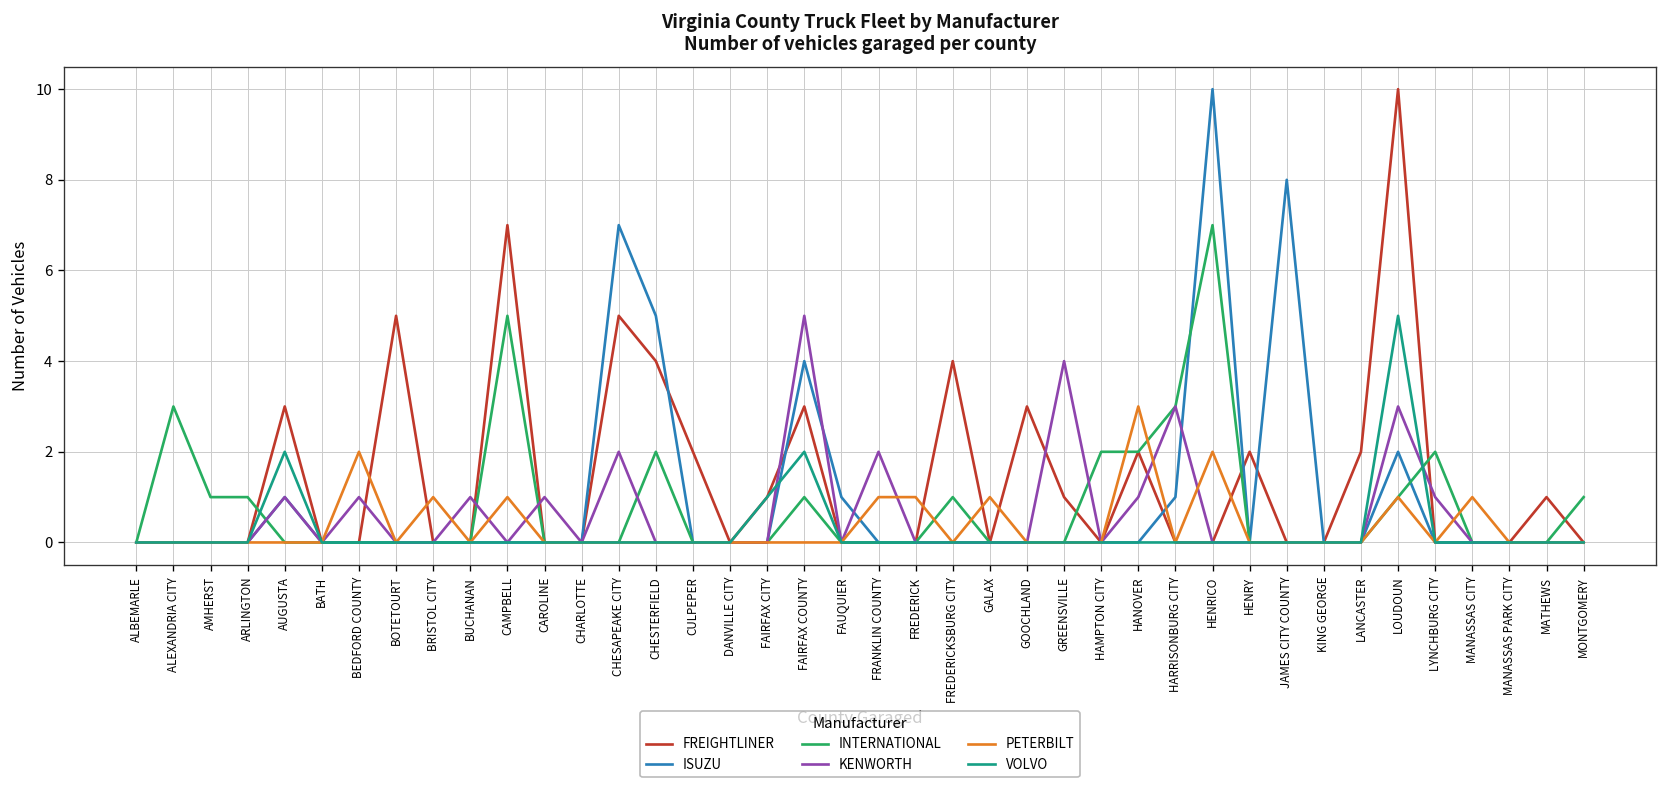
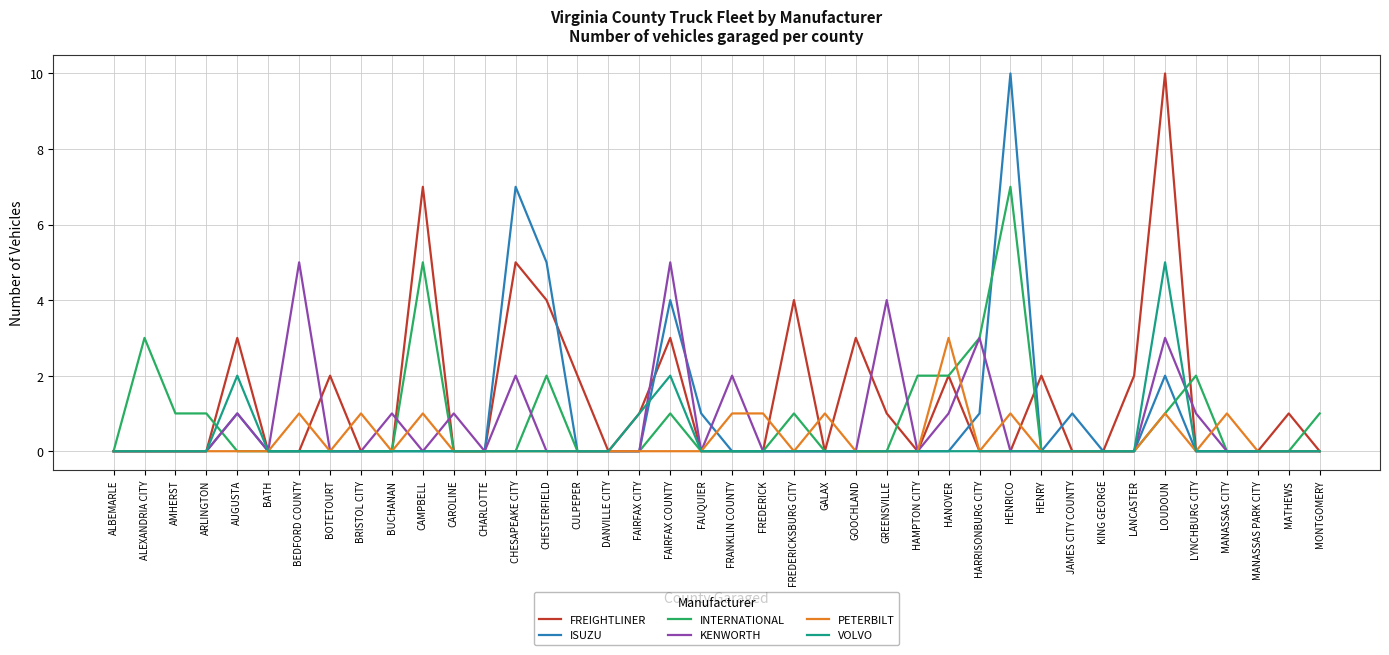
  {
    "FREIGHTLINER": {
      "AUGUSTA": 3,
-     "BOTETOURT": 5,
+     "BOTETOURT": 2,
      "CAMPBELL": 7,
      "CHESAPEAKE CITY": 5,
      "CHESTERFIELD": 4,
      "CULPEPER": 2,
      "FAIRFAX COUNTY": 3,
      "FREDERICKSBURG CITY": 4,
      "GOOCHLAND": 3,
      "GREENSVILLE": 1,
      "HENRY": 2,
      "LANCASTER": 2,
      "LOUDOUN": 10,
      "MATHEWS": 1
    },
    "ISUZU": {
      "CHESAPEAKE CITY": 7,
      "CHESTERFIELD": 5,
      "FAIRFAX COUNTY": 4,
      "FAUQUIER": 1,
      "HARRISONBURG CITY": 1,
      "HENRICO": 10,
-     "JAMES CITY COUNTY": 8,
+     "JAMES CITY COUNTY": 1,
      "LOUDOUN": 2
    },
    "KENWORTH": {
-     "BEDFORD COUNTY": 1,
+     "BEDFORD COUNTY": 5,
      "BUCHANAN": 1,
      "CAROLINE": 1,
      "CHESAPEAKE CITY": 2,
      "FAIRFAX COUNTY": 5,
      "FRANKLIN COUNTY": 2,
      "GREENSVILLE": 4,
      "HANOVER": 1,
      "LOUDOUN": 3,
      "LYNCHBURG CITY": 1
    },
    "PETERBILT": {
-     "BEDFORD COUNTY": 2,
+     "BEDFORD COUNTY": 1,
      "BRISTOL CITY": 1,
      "CAMPBELL": 1,
      "FAIRFAX COUNTY": 0,
      "FRANKLIN COUNTY": 1,
      "FREDERICK": 1,
      "GALAX": 1,
      "HANOVER": 3,
-     "HENRICO": 2,
+     "HENRICO": 1,
      "MANASSAS CITY": 1
    }
  }
